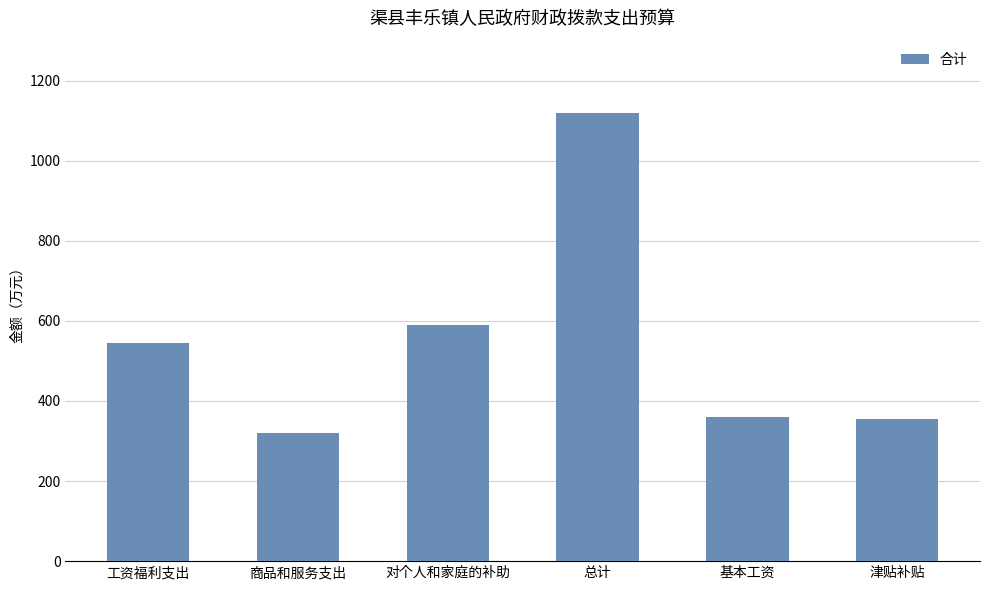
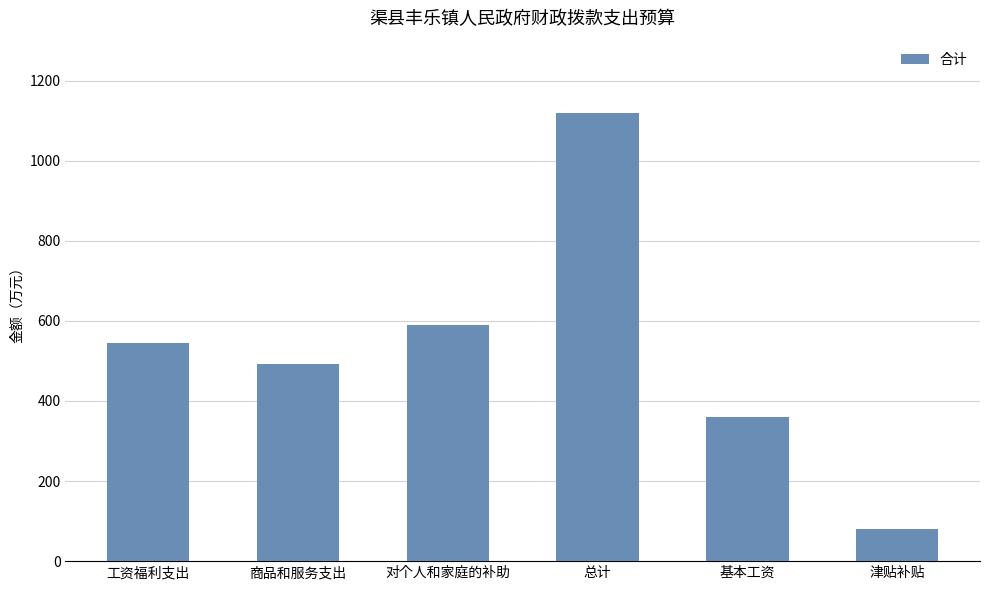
  {
    "工资福利支出": 540,
-   "商品和服务支出": 320,
+   "商品和服务支出": 490,
    "对个人和家庭的补助": 590,
    "总计": 1120,
    "基本工资": 360,
-   "津贴补贴": 360
+   "津贴补贴": 80
  }
